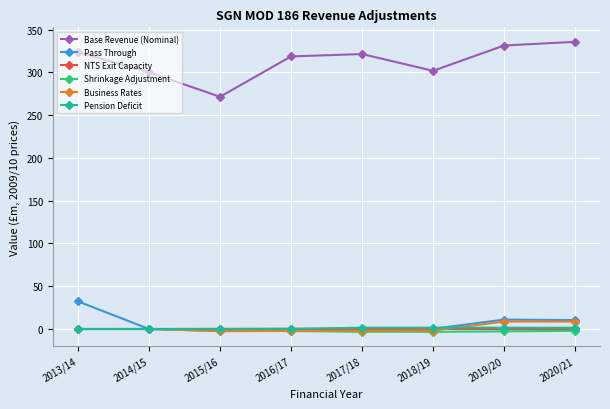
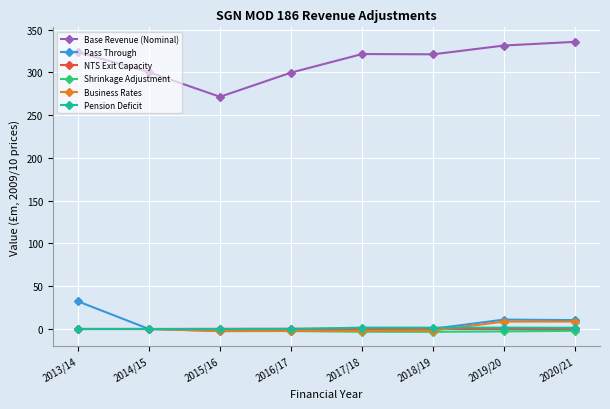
  {
    "Base Revenue (Nominal)": {
      "2015/16": 270,
-     "2016/17": 320,
+     "2016/17": 300,
      "2017/18": 320,
-     "2018/19": 300,
+     "2018/19": 320,
      "2019/20": 330,
      "2020/21": 340
    },
    "Pass Through": {
      "2013/14": 30
    }
  }
